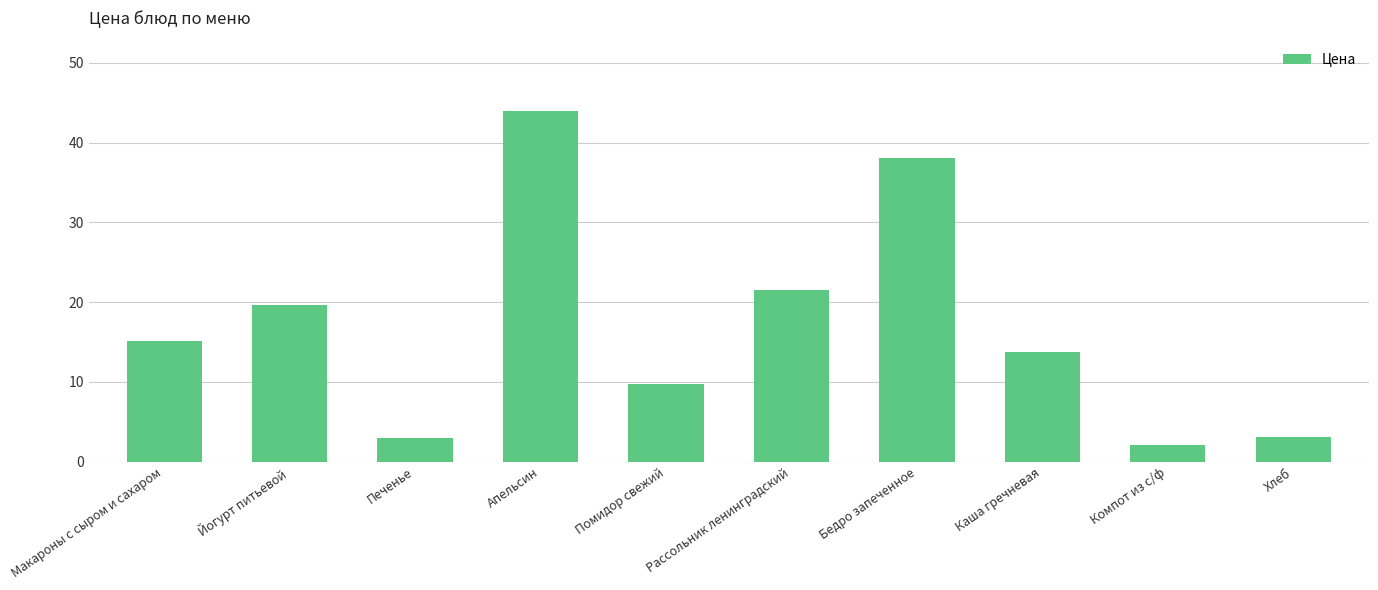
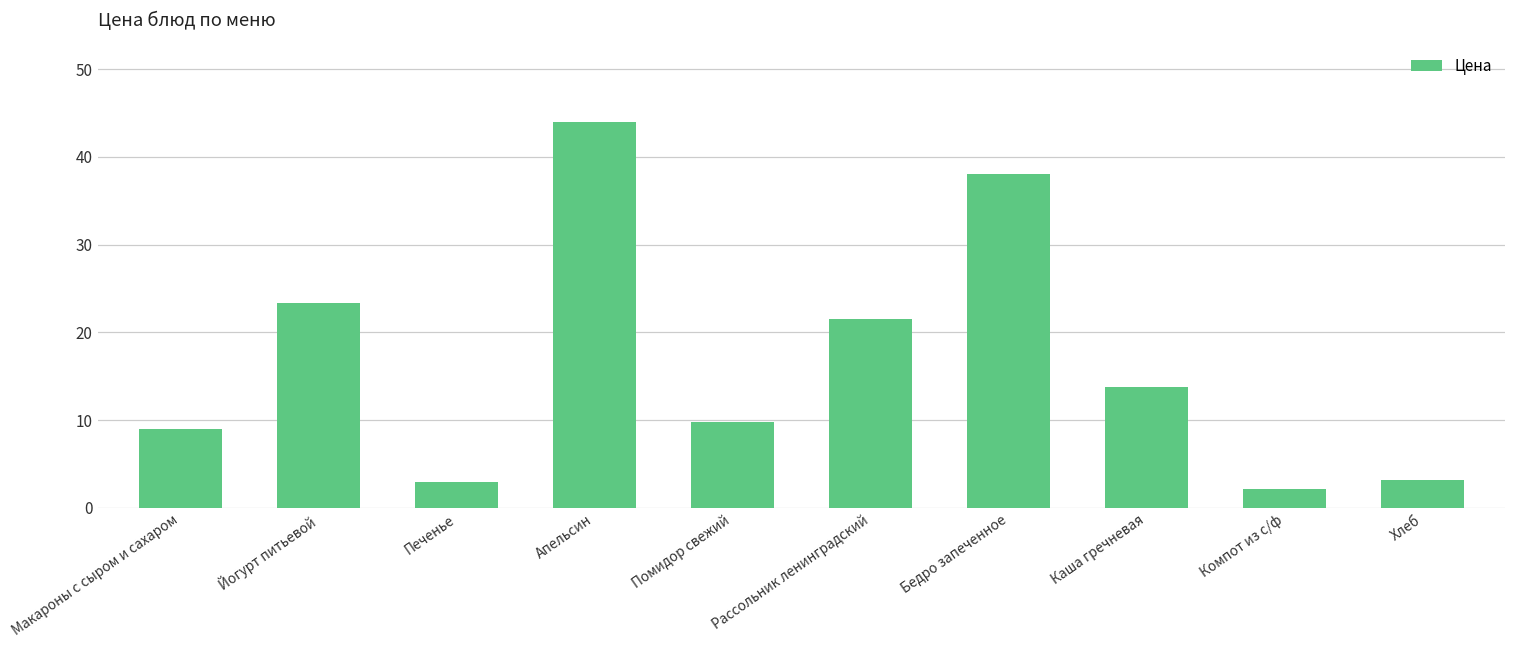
  {
-   "Макароны с сыром и сахаром": 15,
-   "Йогурт питьевой": 20,
+   "Макароны с сыром и сахаром": 9,
+   "Йогурт питьевой": 23,
    "Печенье": 3,
    "Апельсин": 44,
    "Помидор свежий": 10,
    "Рассольник ленинградский": 22,
    "Бедро запеченное": 38,
    "Каша гречневая": 14,
    "Компот из с/ф": 2,
    "Хлеб": 3
  }
